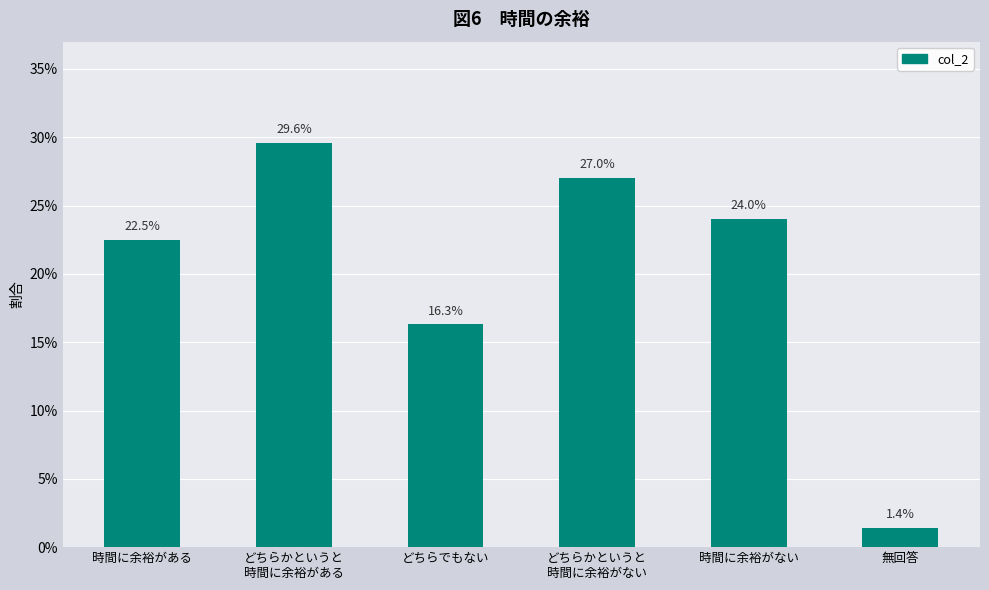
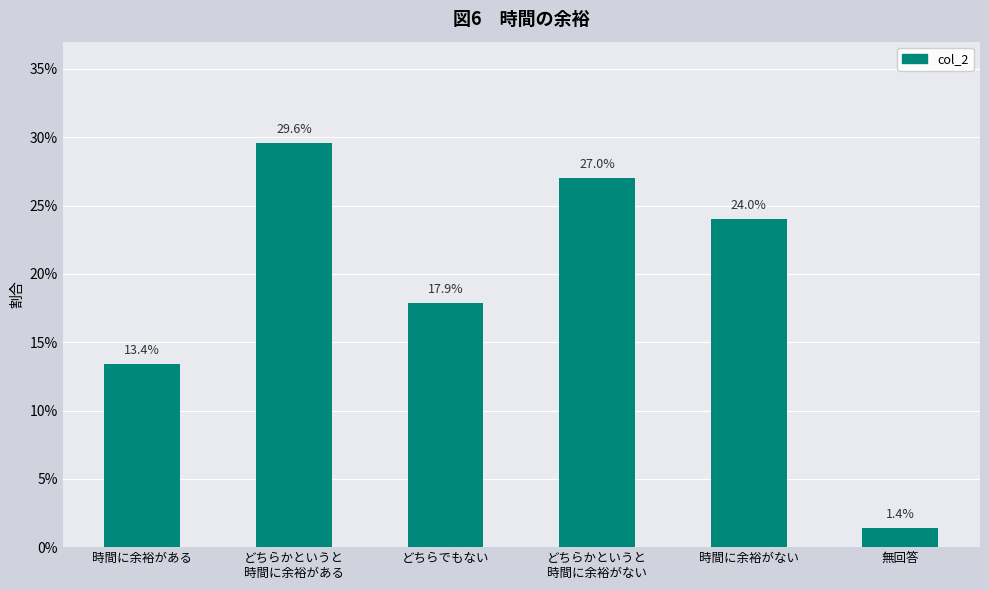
  {
-   "時間に余裕がある": "22.5%",
+   "時間に余裕がある": "13.4%",
    "どちらかというと 時間に余裕がある": "29.6%",
-   "どちらでもない": "16.3%",
+   "どちらでもない": "17.9%",
    "どちらかというと 時間に余裕がない": "27.0%",
    "時間に余裕がない": "24.0%",
    "無回答": "1.4%"
  }
